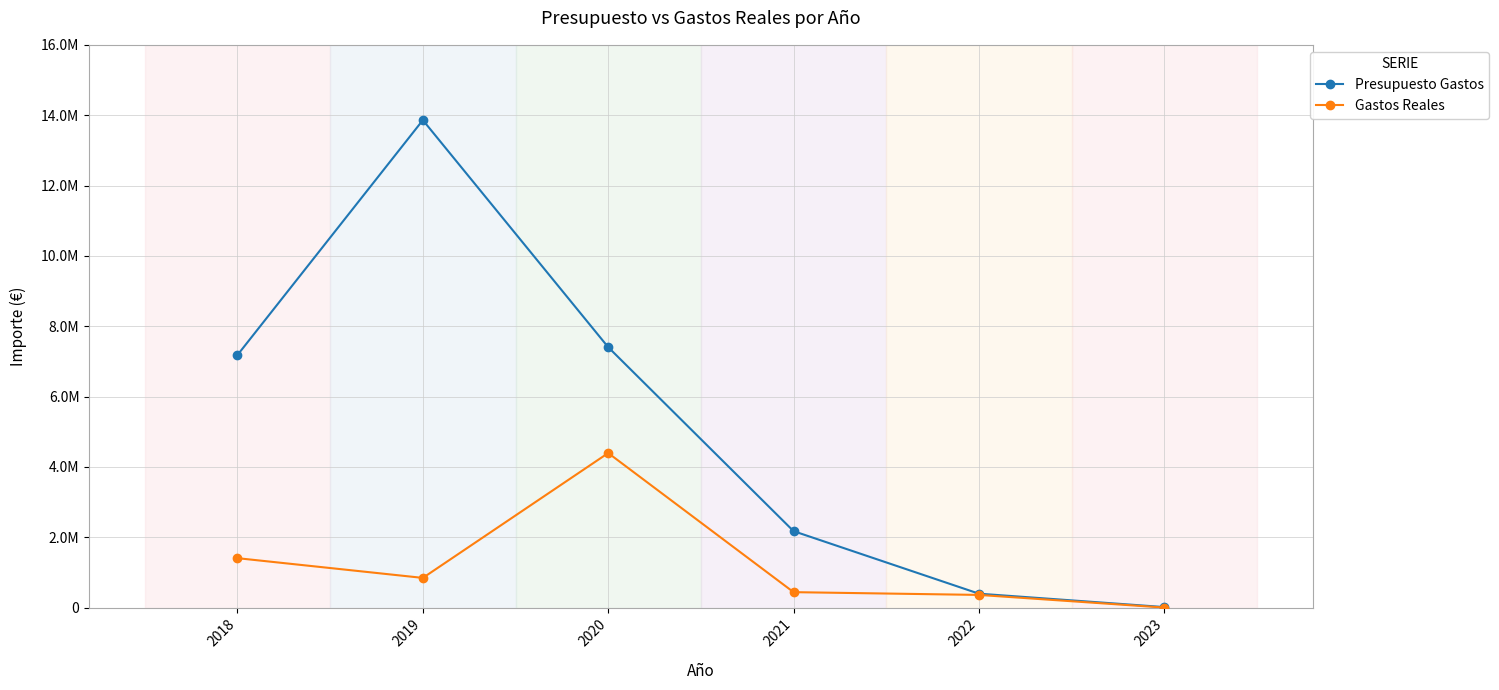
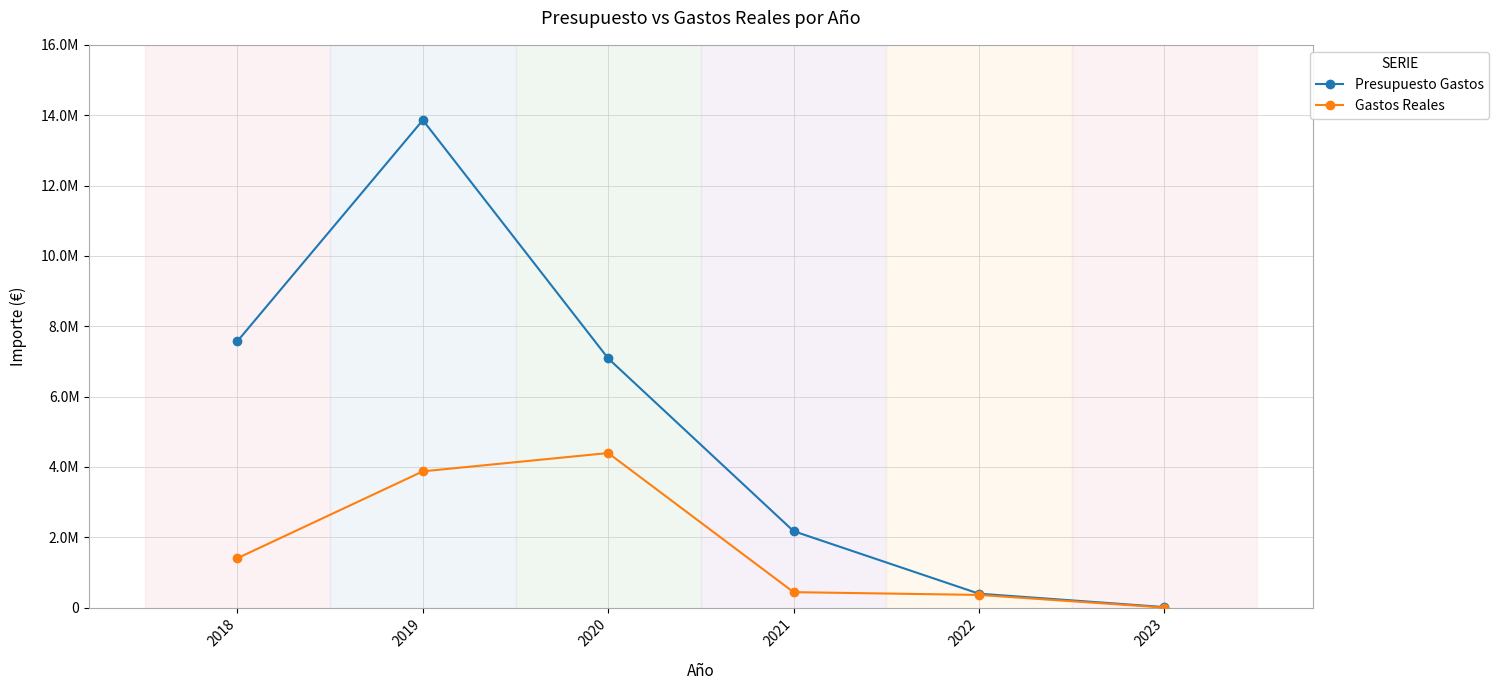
  {
    "Presupuesto Gastos": {
-     "2018": 7200000,
+     "2018": 7600000,
      "2019": 13900000,
-     "2020": 7400000,
+     "2020": 7100000,
      "2021": 2200000
    },
    "Gastos Reales": {
      "2018": 1400000,
-     "2019": 800000,
+     "2019": 3900000,
      "2020": 4400000,
      "2021": 400000
    }
  }
